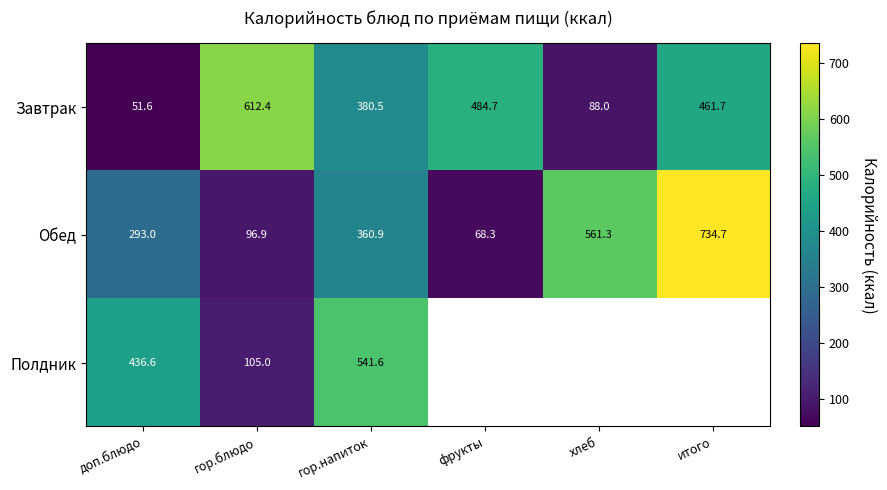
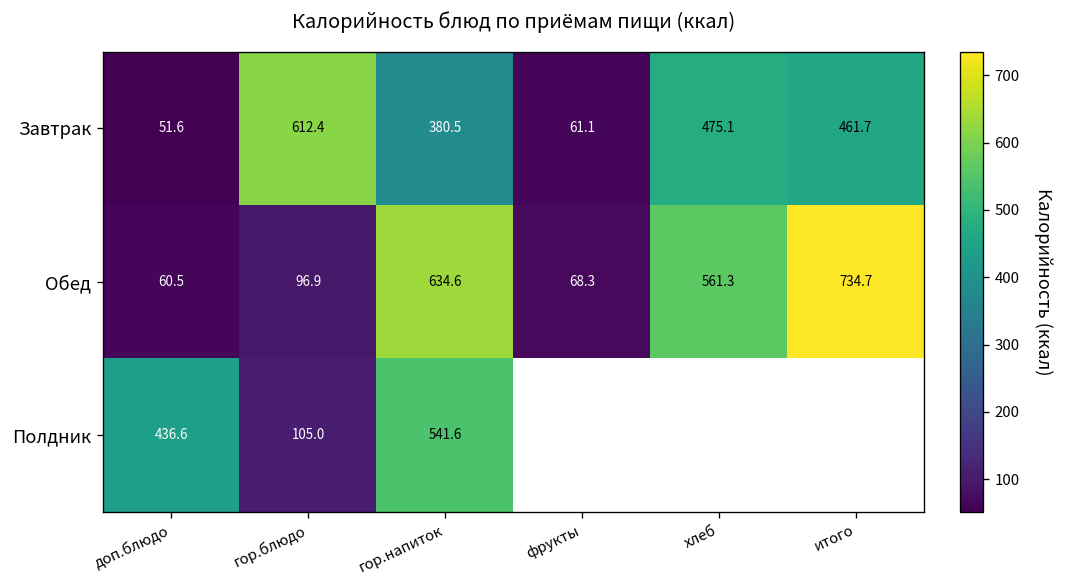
  {
    "Завтрак": {
      "доп.блюдо": 51.6,
      "гор.блюдо": 612.4,
      "гор.напиток": 380.5,
-     "фрукты": 484.7,
-     "хлеб": 88.0,
+     "фрукты": 61.1,
+     "хлеб": 475.1,
      "итого": 461.7
    },
    "Обед": {
-     "доп.блюдо": 293.0,
+     "доп.блюдо": 60.5,
      "гор.блюдо": 96.9,
-     "гор.напиток": 360.9,
+     "гор.напиток": 634.6,
      "фрукты": 68.3,
      "хлеб": 561.3,
      "итого": 734.7
    },
    "Полдник": {
      "доп.блюдо": 436.6,
      "гор.блюдо": 105.0,
      "гор.напиток": 541.6
    }
  }
